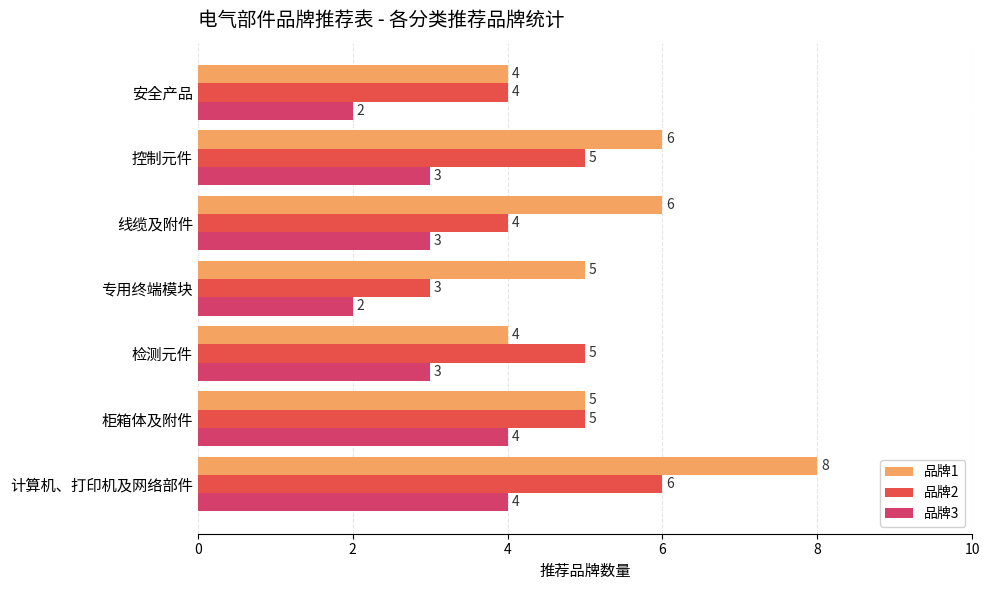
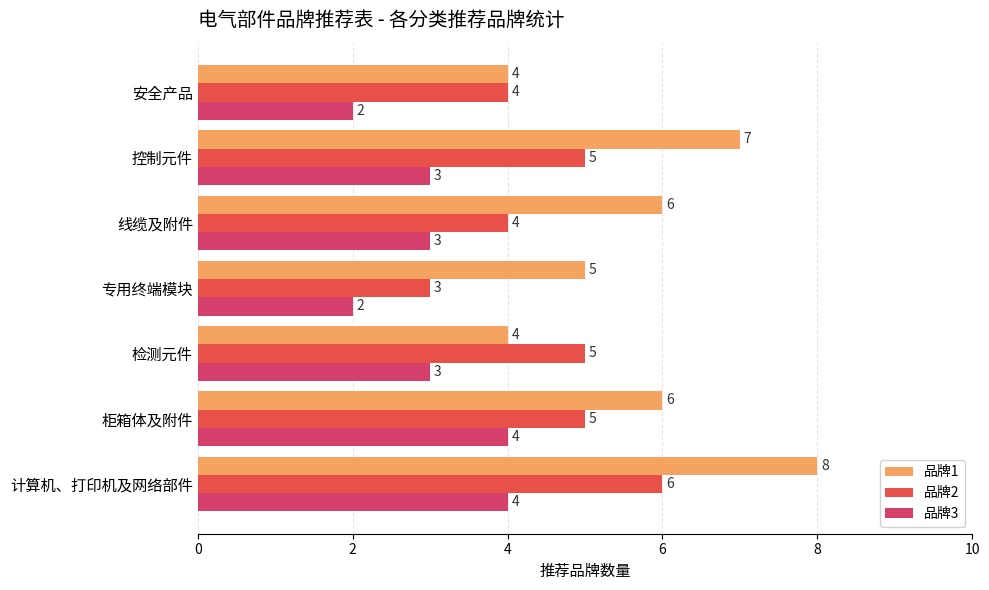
  {
    "品牌1": {
      "安全产品": 4,
-     "控制元件": 6,
+     "控制元件": 7,
      "线缆及附件": 6,
      "专用终端模块": 5,
      "检测元件": 4,
-     "柜箱体及附件": 5,
+     "柜箱体及附件": 6,
      "计算机、打印机及网络部件": 8
    }
  }
